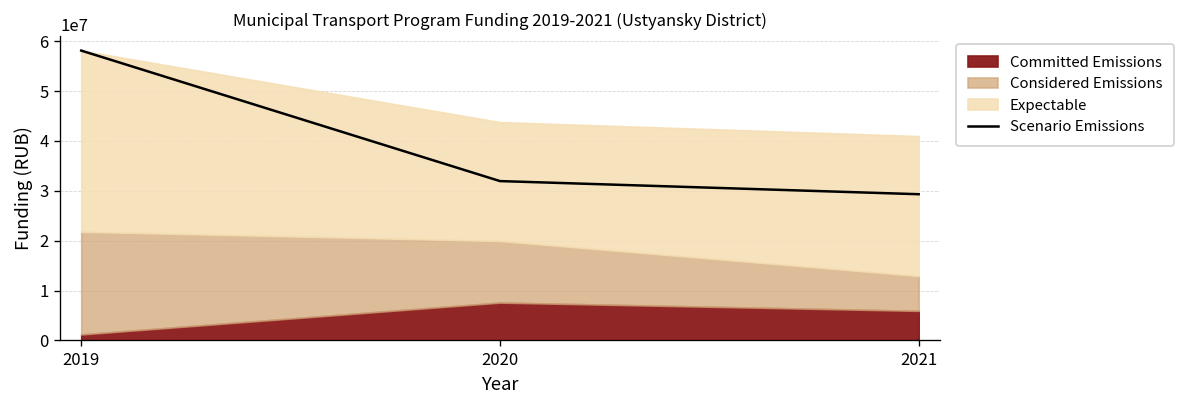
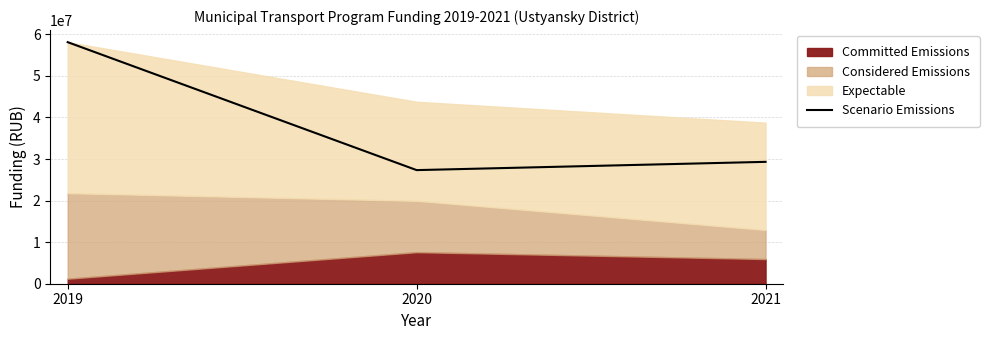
  {
    "Committed Emissions": {
      "2019": 1000000,
      "2020": 8000000,
      "2021": 6000000
    },
    "Scenario Emissions": {
-     "2020": 32000000,
+     "2020": 27000000,
      "2021": 29000000
    },
    "Considered Emissions": {
      "2019": 21000000,
      "2020": 12000000,
      "2021": 7000000
    },
    "Expectable": {
      "2020": 24000000,
-     "2021": 28000000
+     "2021": 26000000
    }
  }
